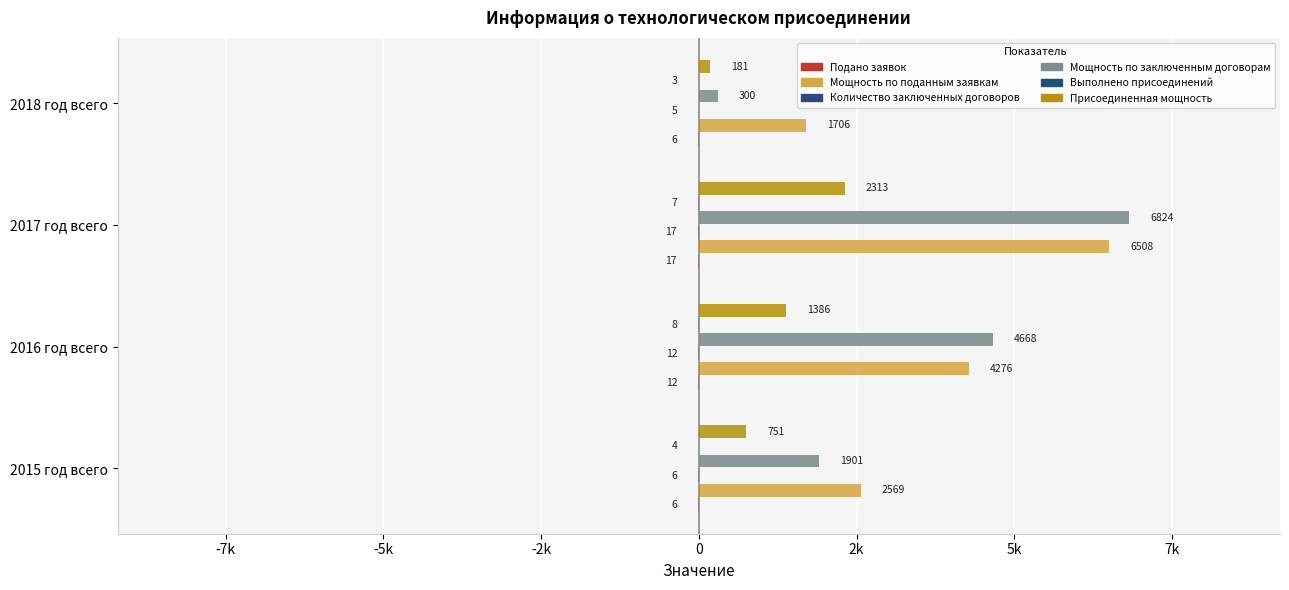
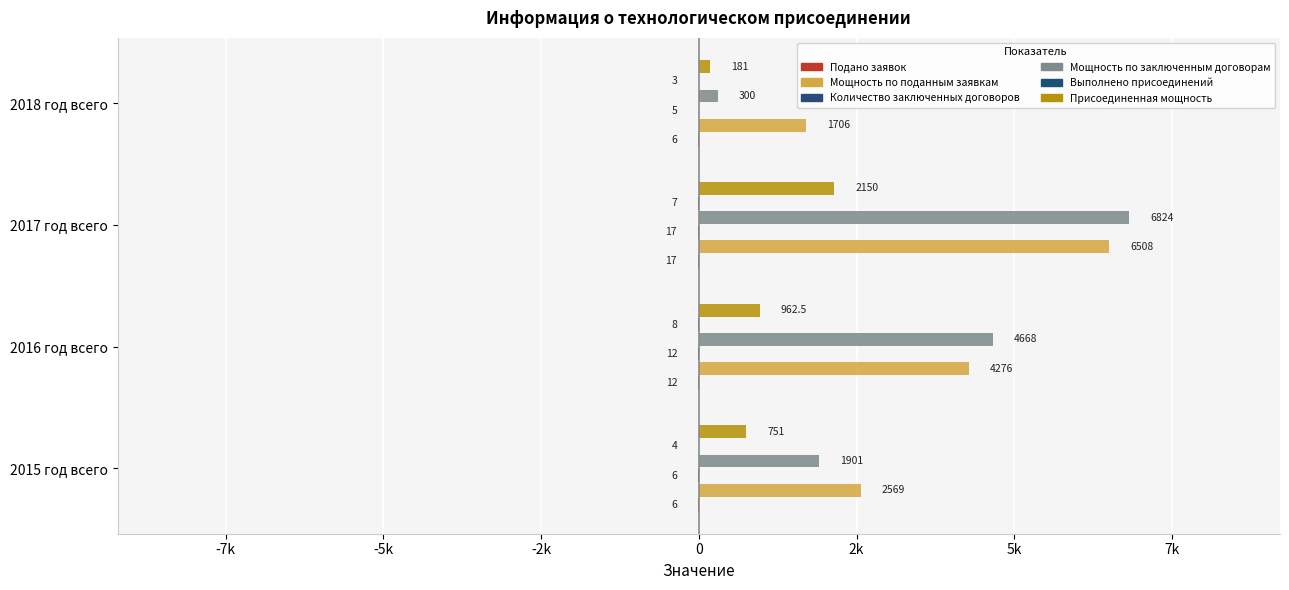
  {
    "Мощность по поданным заявкам": {
      "2018 год всего": 1706,
      "2017 год всего": 6508,
      "2016 год всего": 4276,
      "2015 год всего": 2569
    },
    "Мощность по заключенным договорам": {
      "2018 год всего": 300,
      "2017 год всего": 6824,
      "2016 год всего": 4668,
      "2015 год всего": 1901
    },
    "Присоединенная мощность": {
      "2018 год всего": 181,
-     "2017 год всего": 2313,
-     "2016 год всего": 1386,
+     "2017 год всего": 2150,
+     "2016 год всего": 962.5,
      "2015 год всего": 751
    }
  }
